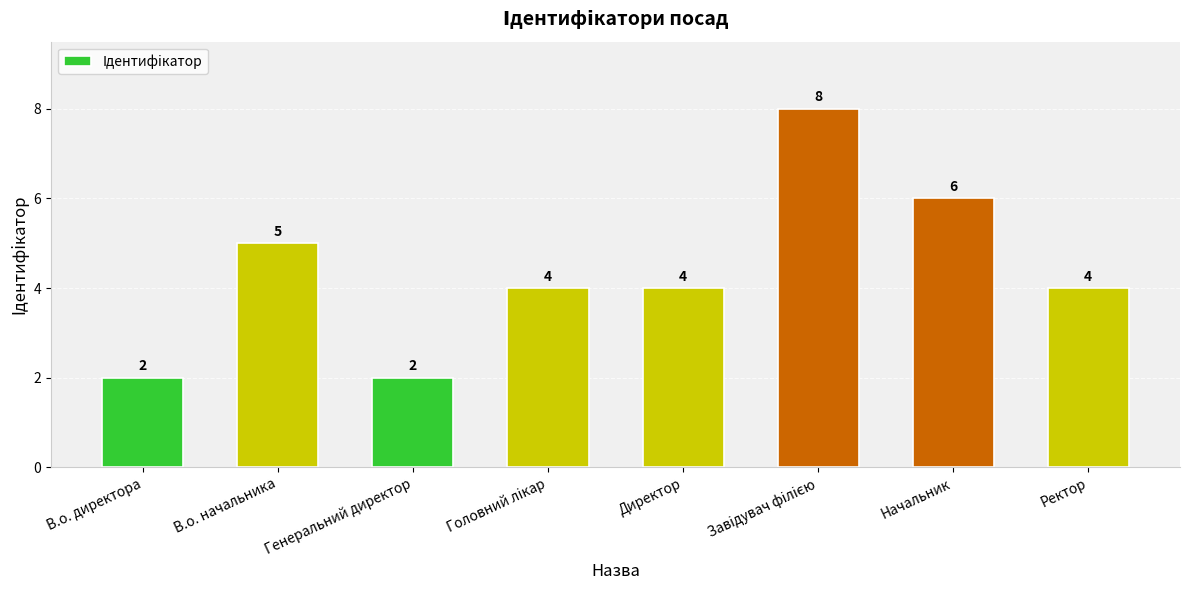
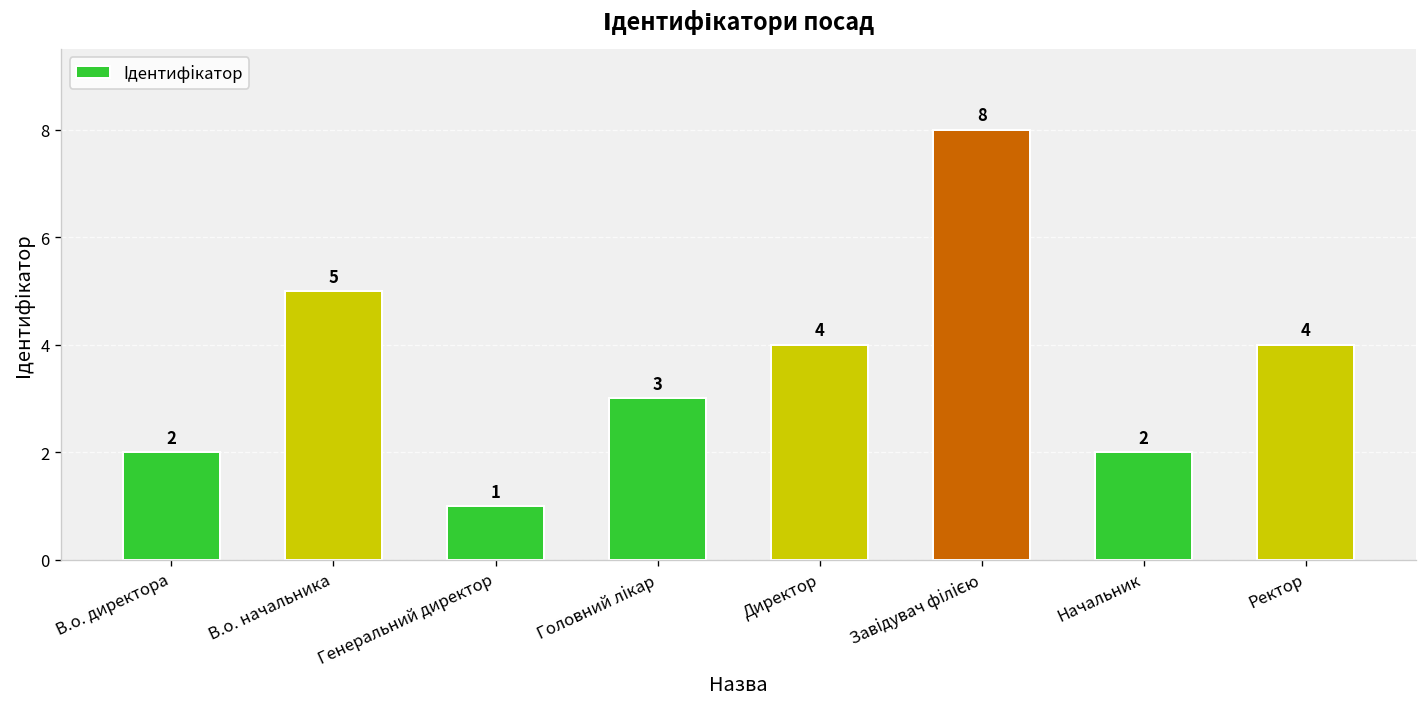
  {
    "В.о. директора": 2,
    "В.о. начальника": 5,
-   "Генеральний директор": 2,
-   "Головний лікар": 4,
+   "Генеральний директор": 1,
+   "Головний лікар": 3,
    "Директор": 4,
    "Завідувач філією": 8,
-   "Начальник": 6,
+   "Начальник": 2,
    "Ректор": 4
  }
